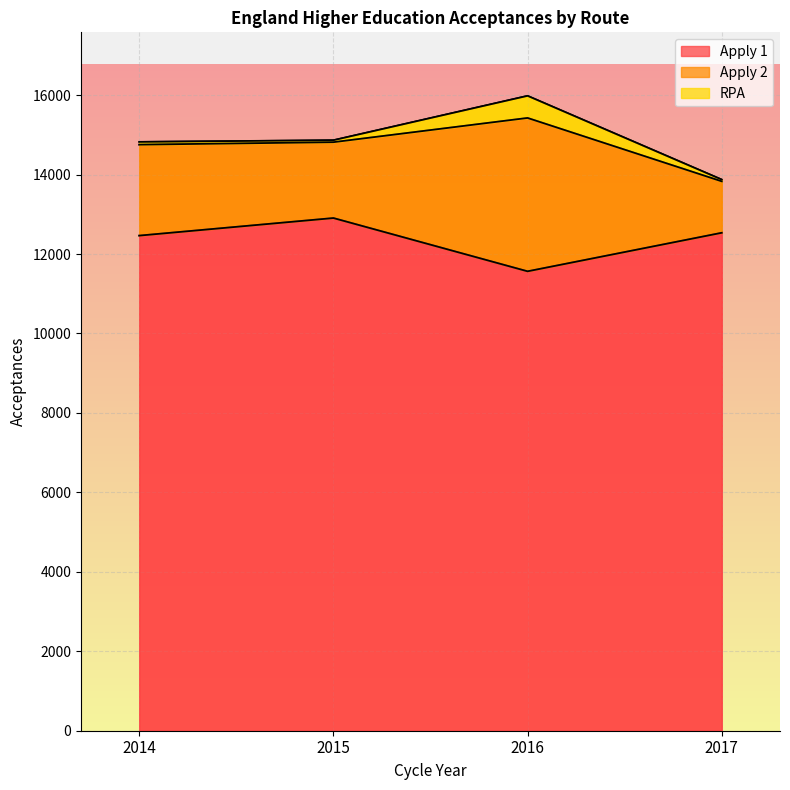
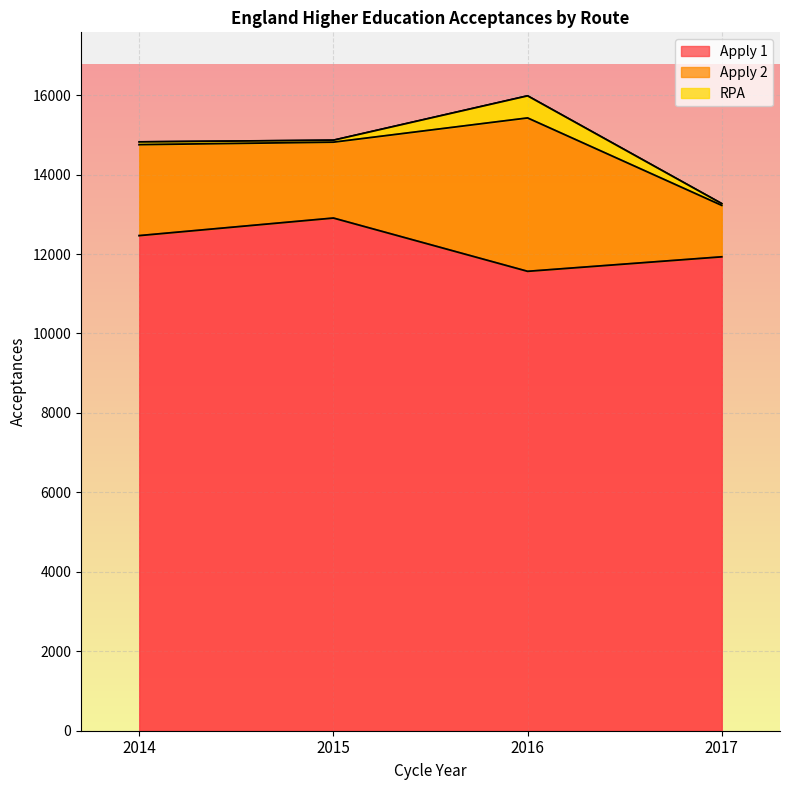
  {
    "Apply 1": {
      "2014": 12500,
      "2015": 12900,
      "2016": 11600,
-     "2017": 12500
+     "2017": 11900
    },
    "Apply 2": {
      "2014": 2300,
      "2016": 3900
    },
    "RPA": {
      "2014": 100,
      "2016": 600
    }
  }
